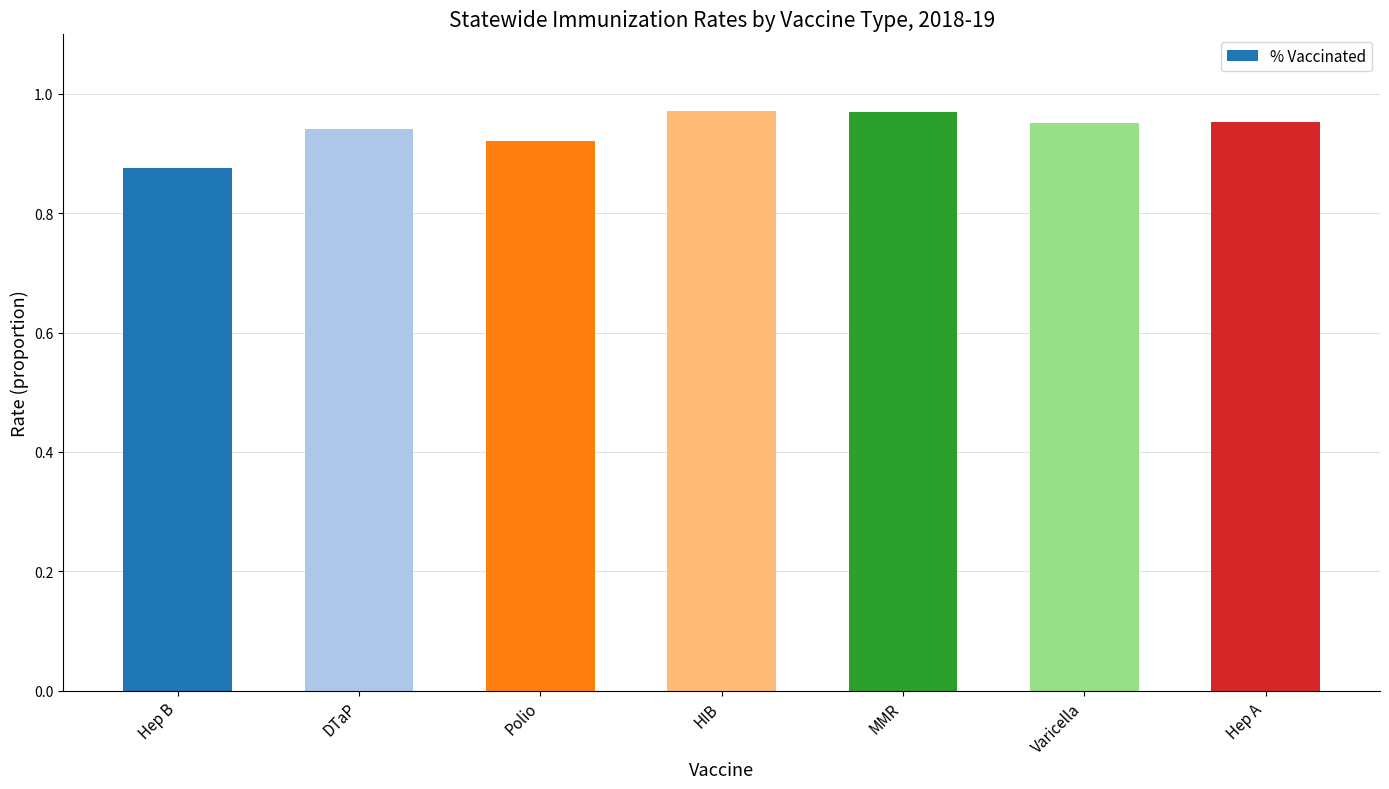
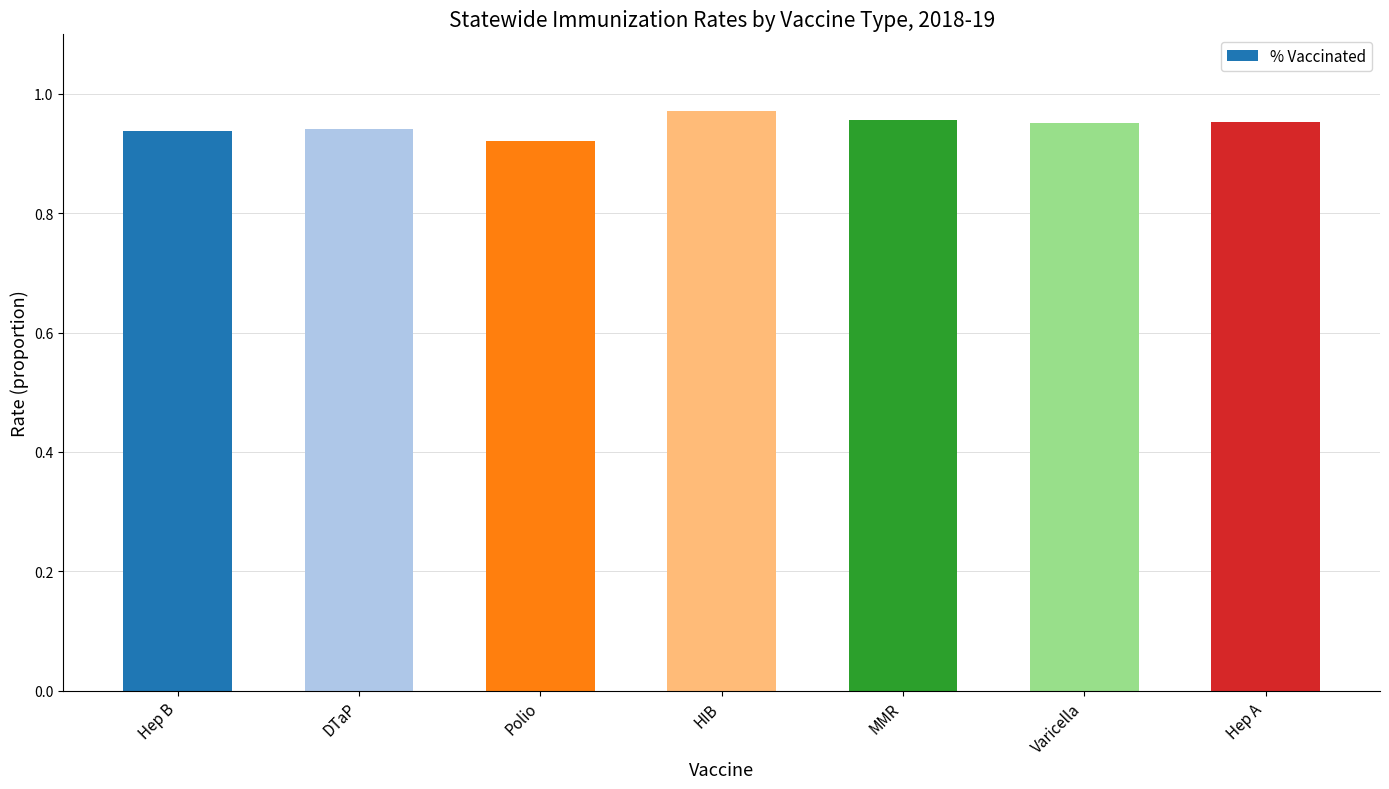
  {
-   "Hep B": 0.88,
+   "Hep B": 0.94,
    "DTaP": 0.94,
    "Polio": 0.92,
    "HIB": 0.97,
-   "MMR": 0.97,
+   "MMR": 0.96,
    "Varicella": 0.95,
    "Hep A": 0.95
  }
